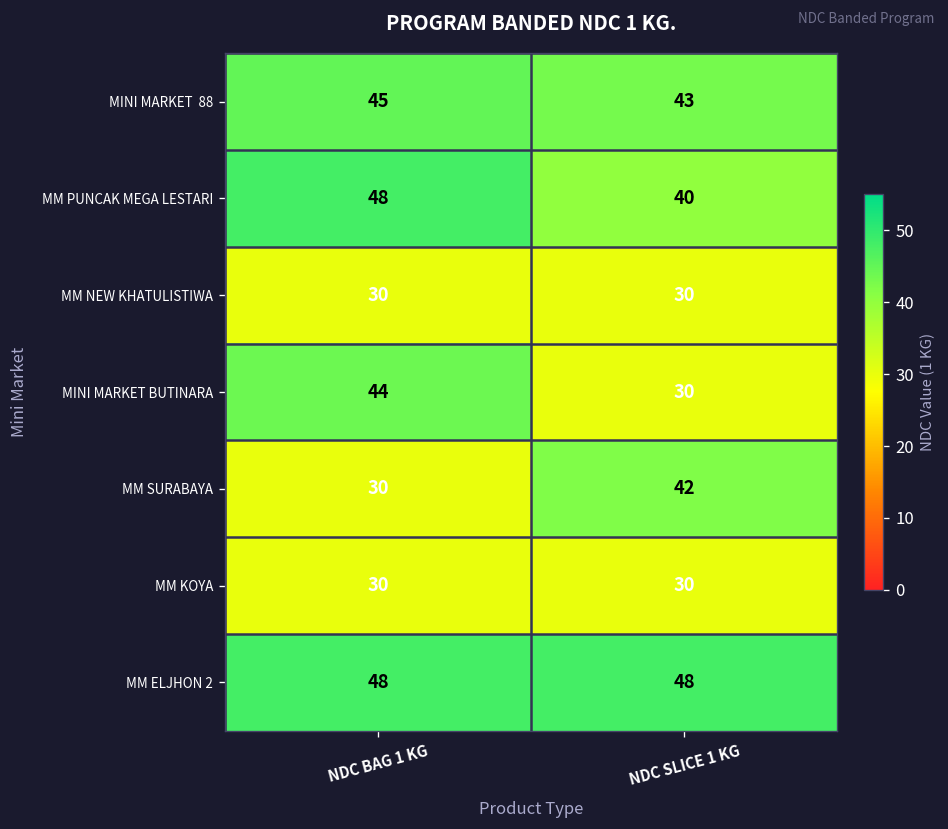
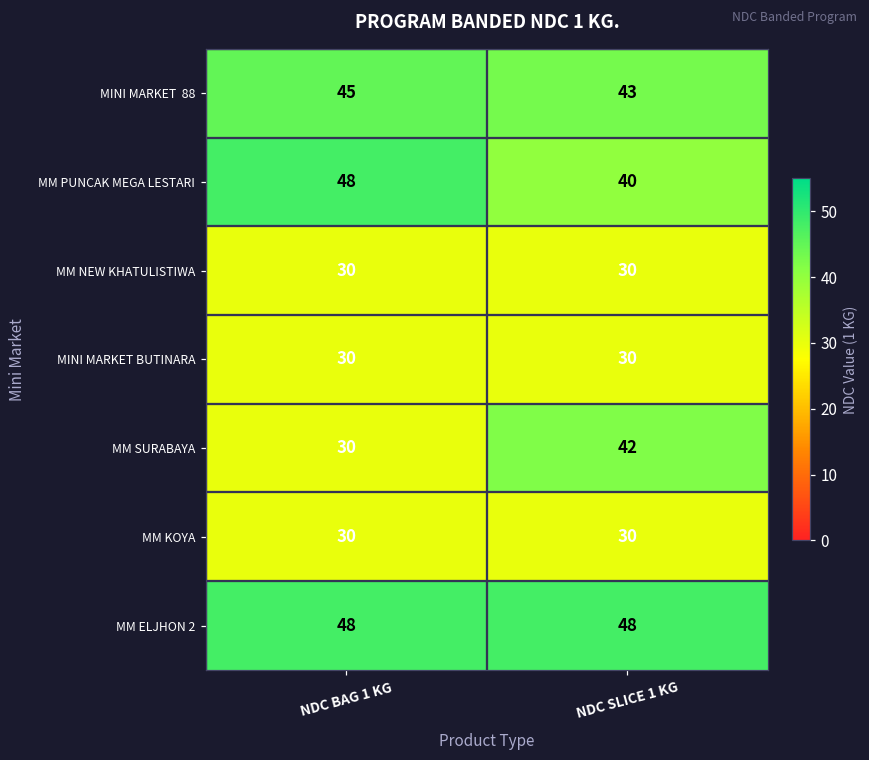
  {
    "MINI MARKET 88": {
      "NDC BAG 1 KG": 45,
      "NDC SLICE 1 KG": 43
    },
    "MM PUNCAK MEGA LESTARI": {
      "NDC BAG 1 KG": 48,
      "NDC SLICE 1 KG": 40
    },
    "MM NEW KHATULISTIWA": {
      "NDC BAG 1 KG": 30,
      "NDC SLICE 1 KG": 30
    },
    "MINI MARKET BUTINARA": {
-     "NDC BAG 1 KG": 44,
+     "NDC BAG 1 KG": 30,
      "NDC SLICE 1 KG": 30
    },
    "MM SURABAYA": {
      "NDC BAG 1 KG": 30,
      "NDC SLICE 1 KG": 42
    },
    "MM KOYA": {
      "NDC BAG 1 KG": 30,
      "NDC SLICE 1 KG": 30
    },
    "MM ELJHON 2": {
      "NDC BAG 1 KG": 48,
      "NDC SLICE 1 KG": 48
    }
  }
